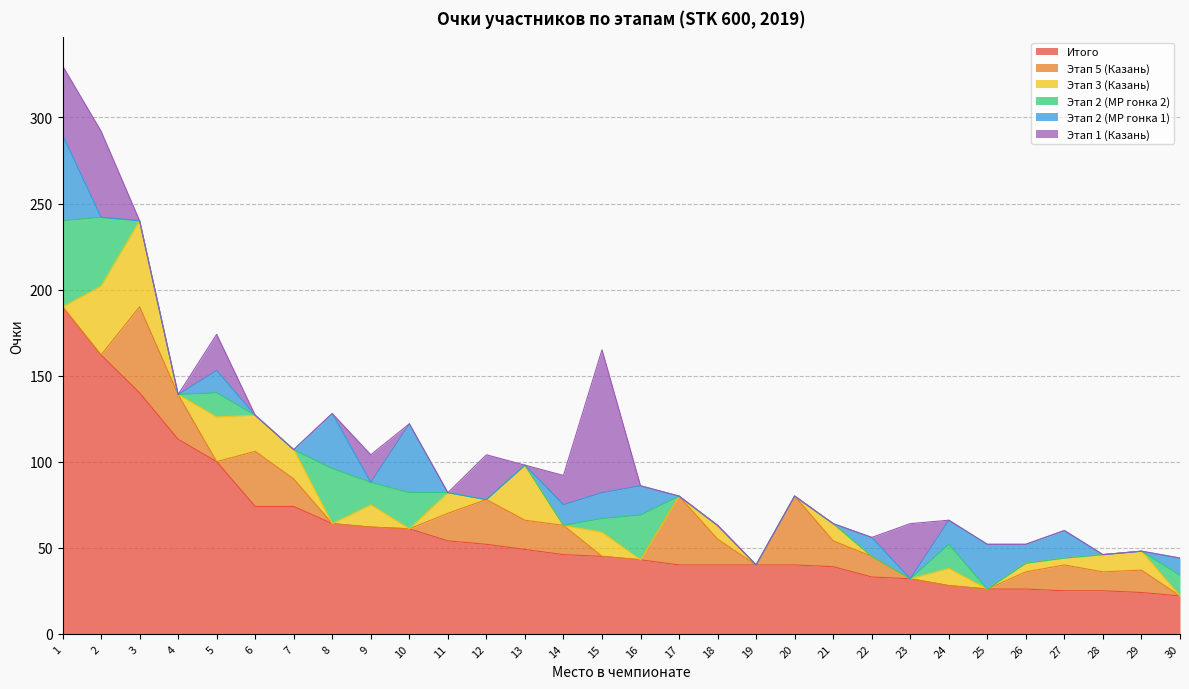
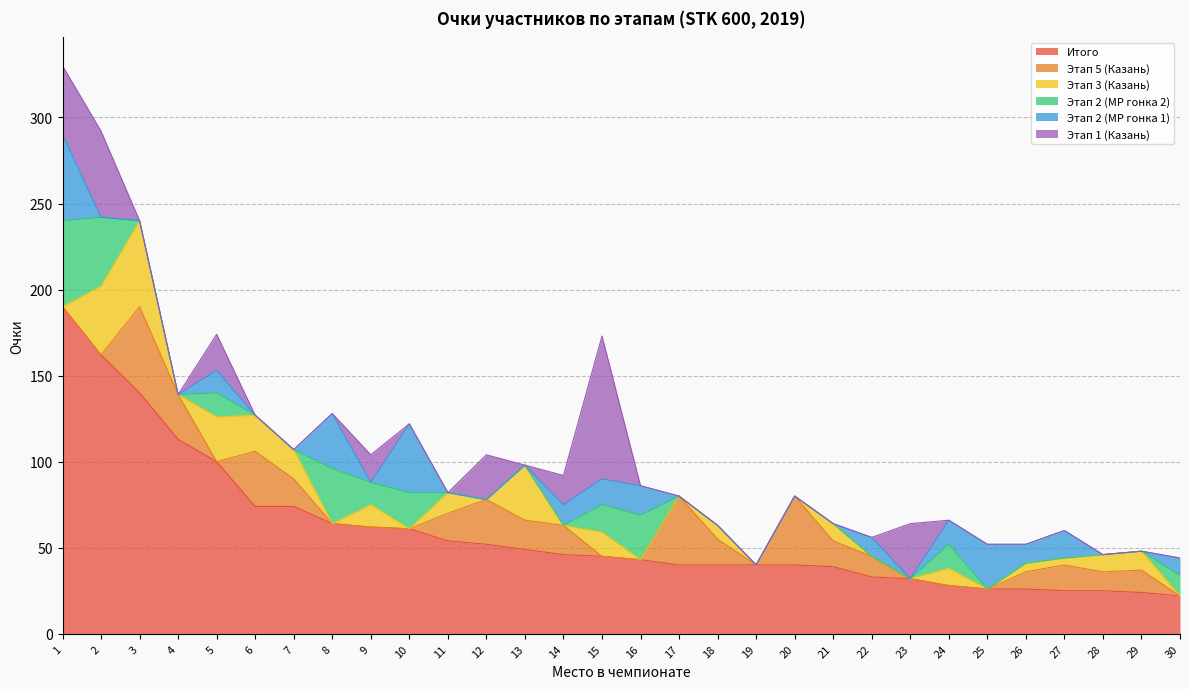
  {
    "Этап 3 (Казань)": {
      "2": 40,
      "5": 26,
      "9": 13,
      "15": 14,
      "24": 10
    },
    "Этап 2 (МР гонка 2)": {
      "1": 50,
      "5": 14,
      "8": 32,
      "10": 21,
-     "15": 8,
+     "15": 16,
      "16": 26,
      "24": 14,
      "30": 12
    },
    "Этап 2 (МР гонка 1)": {
      "1": 50,
      "5": 13,
      "14": 12,
      "15": 15
    },
    "Этап 1 (Казань)": {
      "1": 40,
      "2": 50,
      "5": 21,
      "9": 16,
      "12": 26,
      "14": 17,
      "15": 83,
      "23": 32
    }
  }
